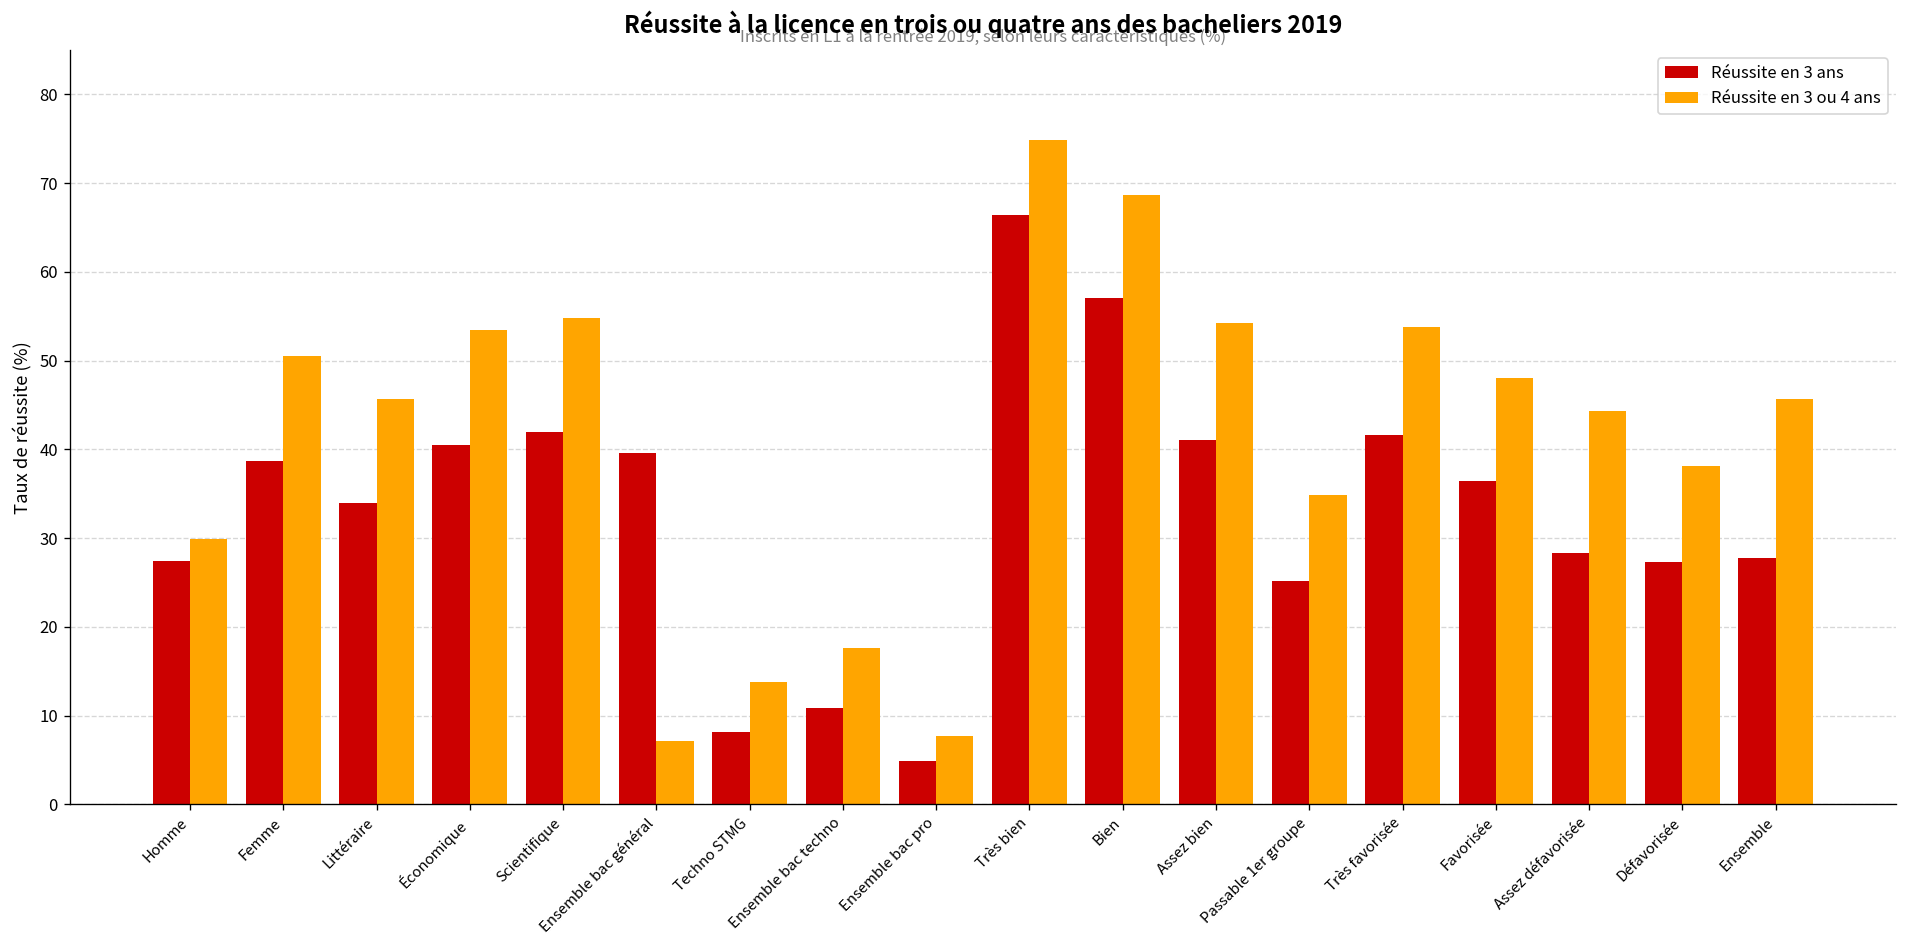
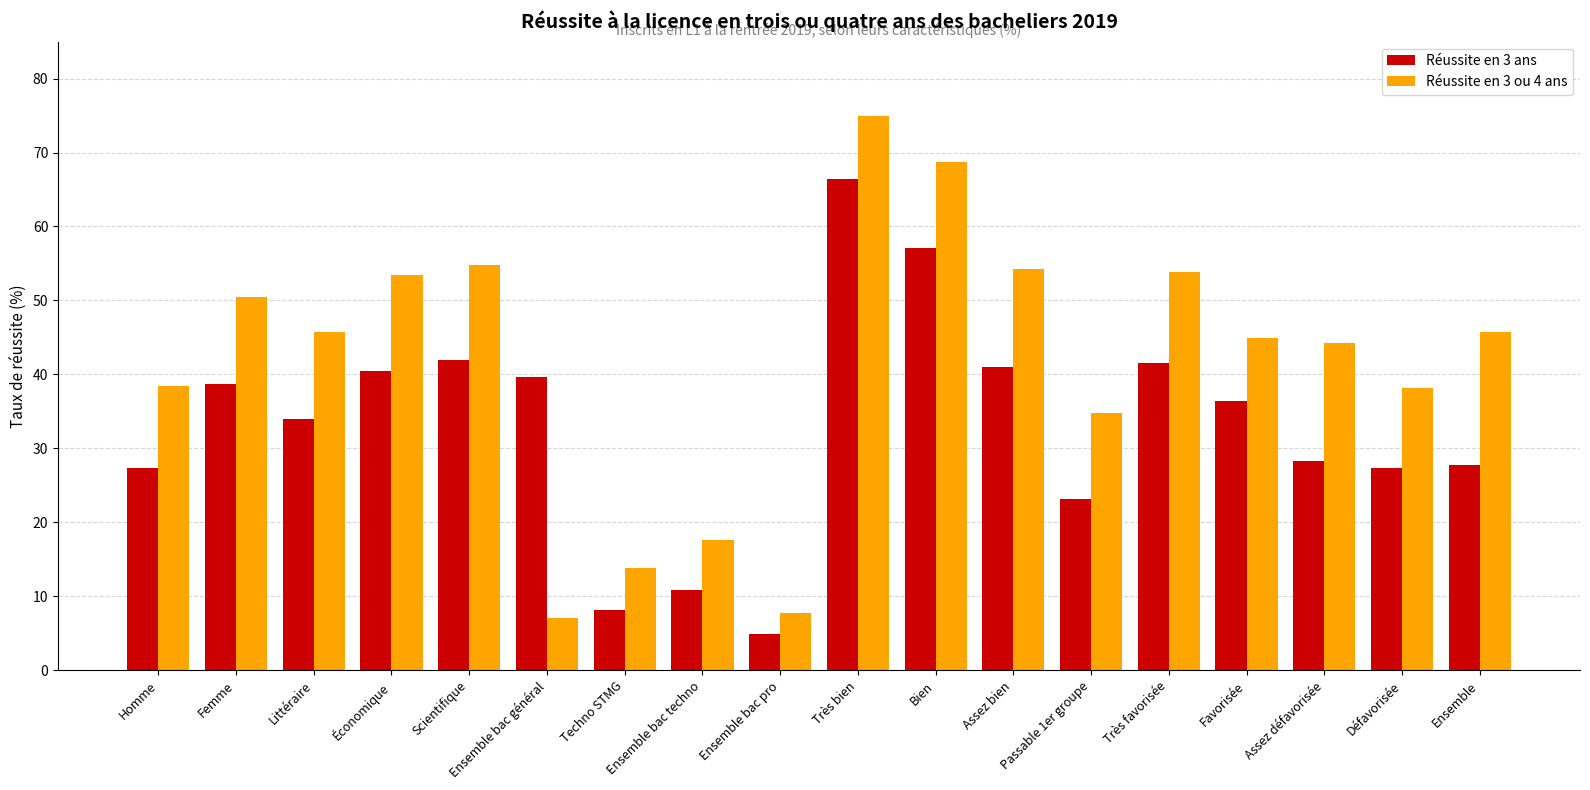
  {
    "Réussite en 3 ans": {
      "Homme": 27,
      "Femme": 39,
      "Littéraire": 34,
      "Économique": 41,
      "Scientifique": 42,
      "Ensemble bac général": 40,
      "Techno STMG": 8,
      "Ensemble bac techno": 11,
      "Ensemble bac pro": 5,
      "Très bien": 66,
      "Bien": 57,
      "Assez bien": 41,
-     "Passable 1er groupe": 25,
+     "Passable 1er groupe": 23,
      "Très favorisée": 42,
      "Favorisée": 36,
      "Assez défavorisée": 28,
      "Défavorisée": 27,
      "Ensemble": 28
    },
    "Réussite en 3 ou 4 ans": {
-     "Homme": 30,
+     "Homme": 38,
      "Femme": 51,
      "Littéraire": 46,
      "Économique": 53,
      "Scientifique": 55,
      "Ensemble bac général": 7,
      "Techno STMG": 14,
      "Ensemble bac techno": 18,
      "Ensemble bac pro": 8,
      "Très bien": 75,
      "Bien": 69,
      "Assez bien": 54,
      "Passable 1er groupe": 35,
      "Très favorisée": 54,
-     "Favorisée": 48,
+     "Favorisée": 45,
      "Assez défavorisée": 44,
      "Défavorisée": 38,
      "Ensemble": 46
    }
  }
